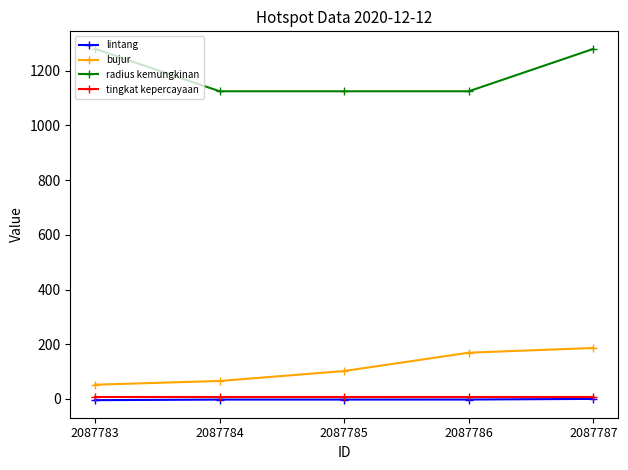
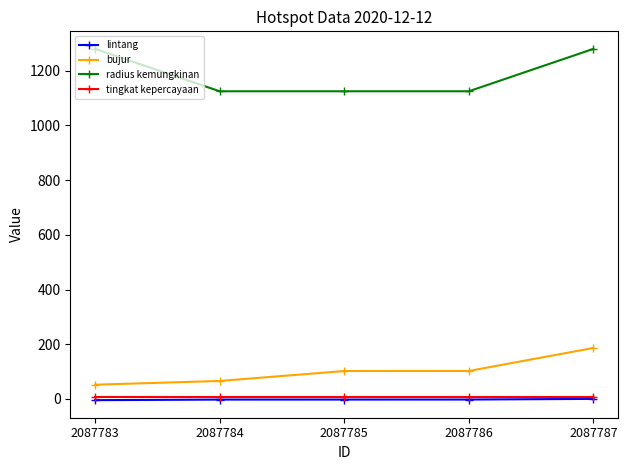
  {
    "lintang": {
      "2087783": 0,
      "2087784": 0,
      "2087785": 0,
      "2087786": 0
    },
    "bujur": {
      "2087783": 50,
      "2087784": 70,
      "2087785": 100,
-     "2087786": 170,
+     "2087786": 100,
      "2087787": 190
    },
    "radius kemungkinan": {
      "2087784": 1130,
      "2087785": 1130,
      "2087786": 1130,
      "2087787": 1280
    },
    "tingkat kepercayaan": {
      "2087783": 10,
      "2087784": 10,
      "2087785": 10,
      "2087786": 10
    }
  }
